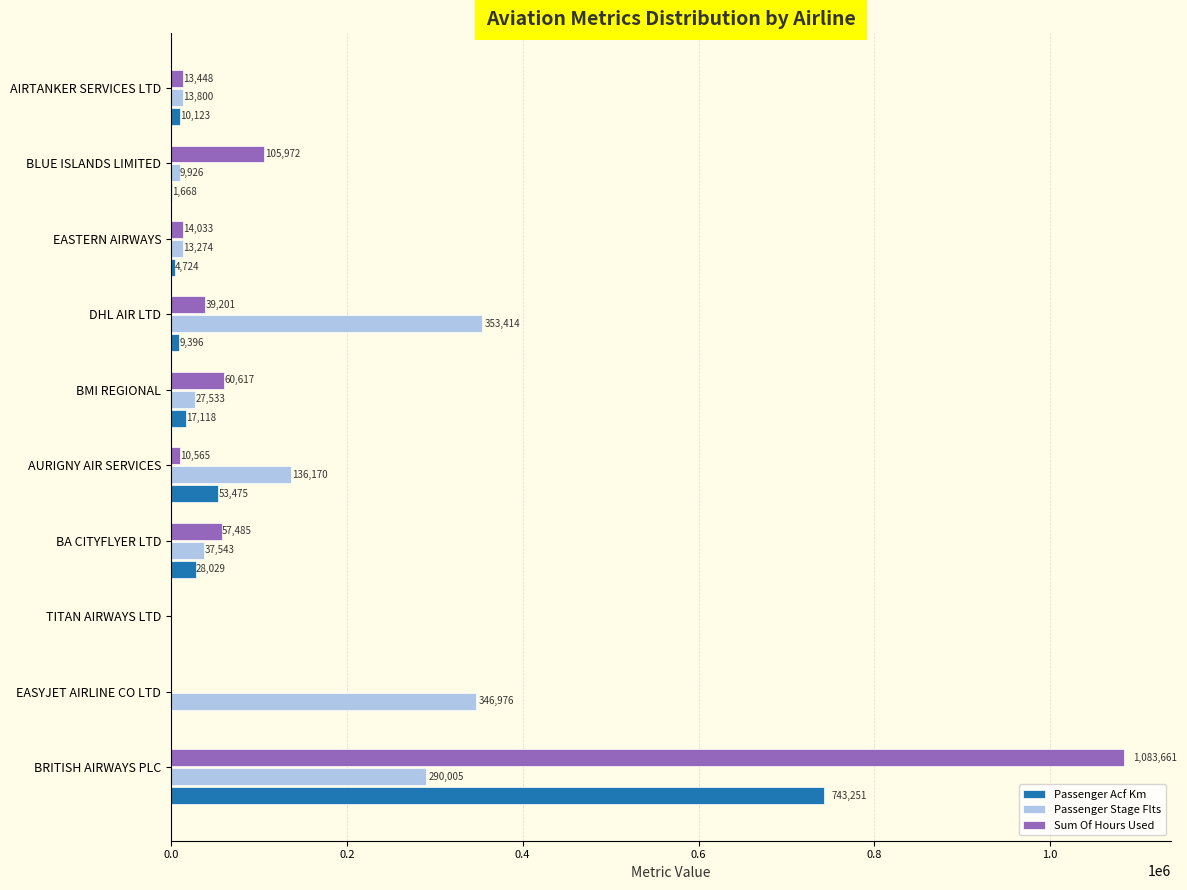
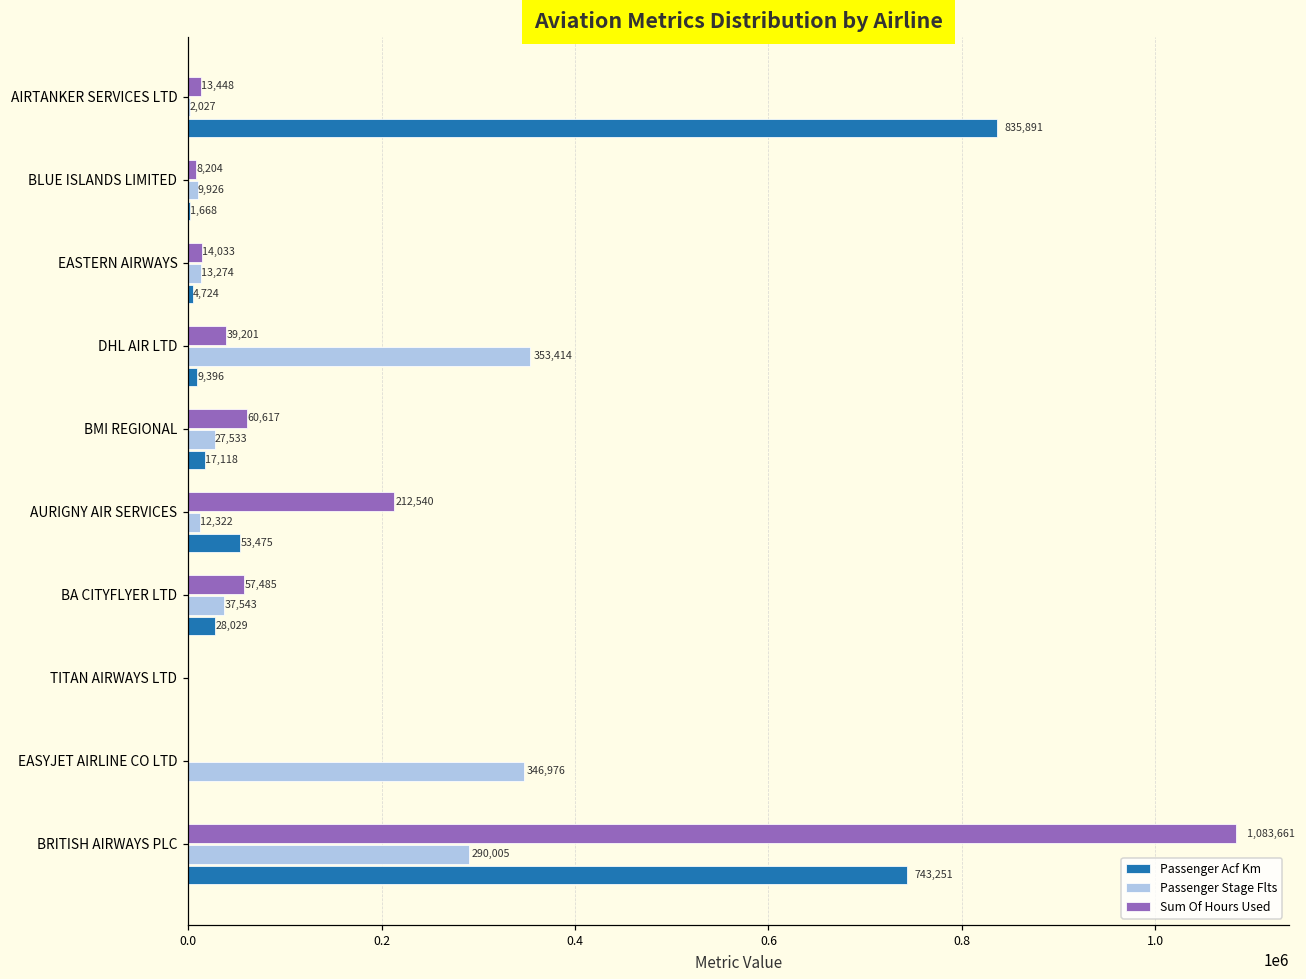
  {
    "Passenger Acf Km": {
-     "AIRTANKER SERVICES LTD": "10,123",
+     "AIRTANKER SERVICES LTD": "835,891",
      "BLUE ISLANDS LIMITED": "1,668",
      "EASTERN AIRWAYS": "4,724",
      "DHL AIR LTD": "9,396",
      "BMI REGIONAL": "17,118",
      "AURIGNY AIR SERVICES": "53,475",
      "BA CITYFLYER LTD": "28,029",
      "BRITISH AIRWAYS PLC": "743,251"
    },
    "Passenger Stage Flts": {
-     "AIRTANKER SERVICES LTD": "13,800",
+     "AIRTANKER SERVICES LTD": "2,027",
      "BLUE ISLANDS LIMITED": "9,926",
      "EASTERN AIRWAYS": "13,274",
      "DHL AIR LTD": "353,414",
      "BMI REGIONAL": "27,533",
-     "AURIGNY AIR SERVICES": "136,170",
+     "AURIGNY AIR SERVICES": "12,322",
      "BA CITYFLYER LTD": "37,543",
      "EASYJET AIRLINE CO LTD": "346,976",
      "BRITISH AIRWAYS PLC": "290,005"
    },
    "Sum Of Hours Used": {
      "AIRTANKER SERVICES LTD": "13,448",
-     "BLUE ISLANDS LIMITED": "105,972",
+     "BLUE ISLANDS LIMITED": "8,204",
      "EASTERN AIRWAYS": "14,033",
      "DHL AIR LTD": "39,201",
      "BMI REGIONAL": "60,617",
-     "AURIGNY AIR SERVICES": "10,565",
+     "AURIGNY AIR SERVICES": "212,540",
      "BA CITYFLYER LTD": "57,485",
      "BRITISH AIRWAYS PLC": "1,083,661"
    }
  }
